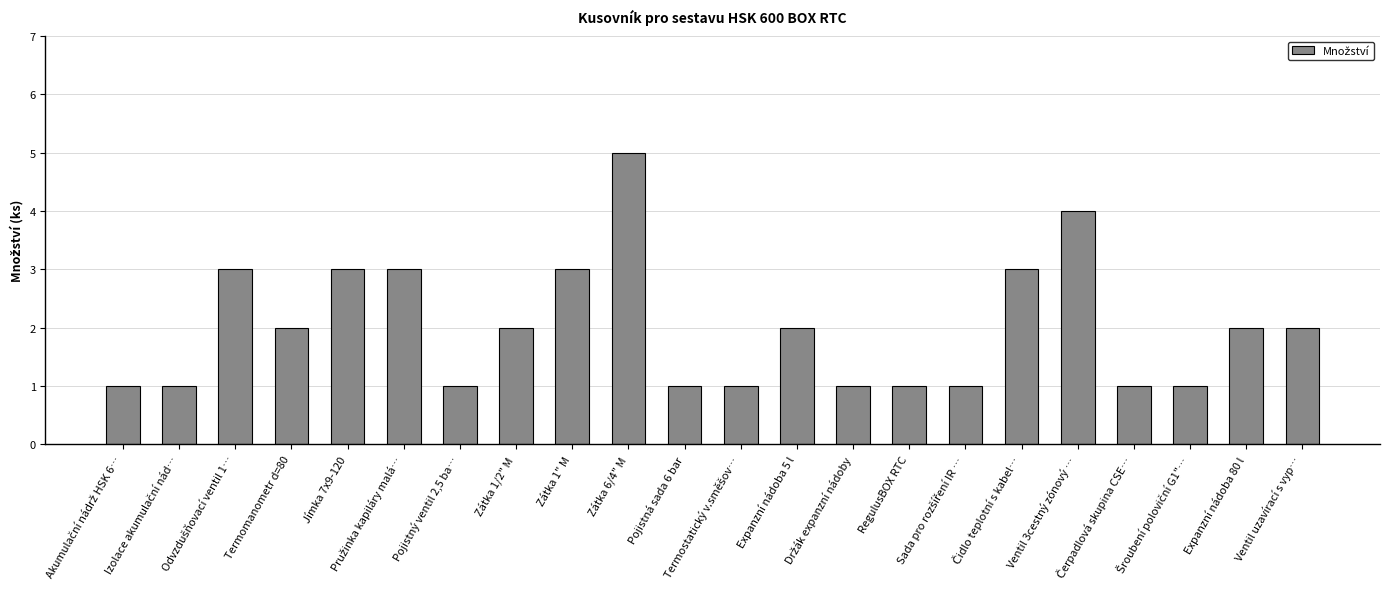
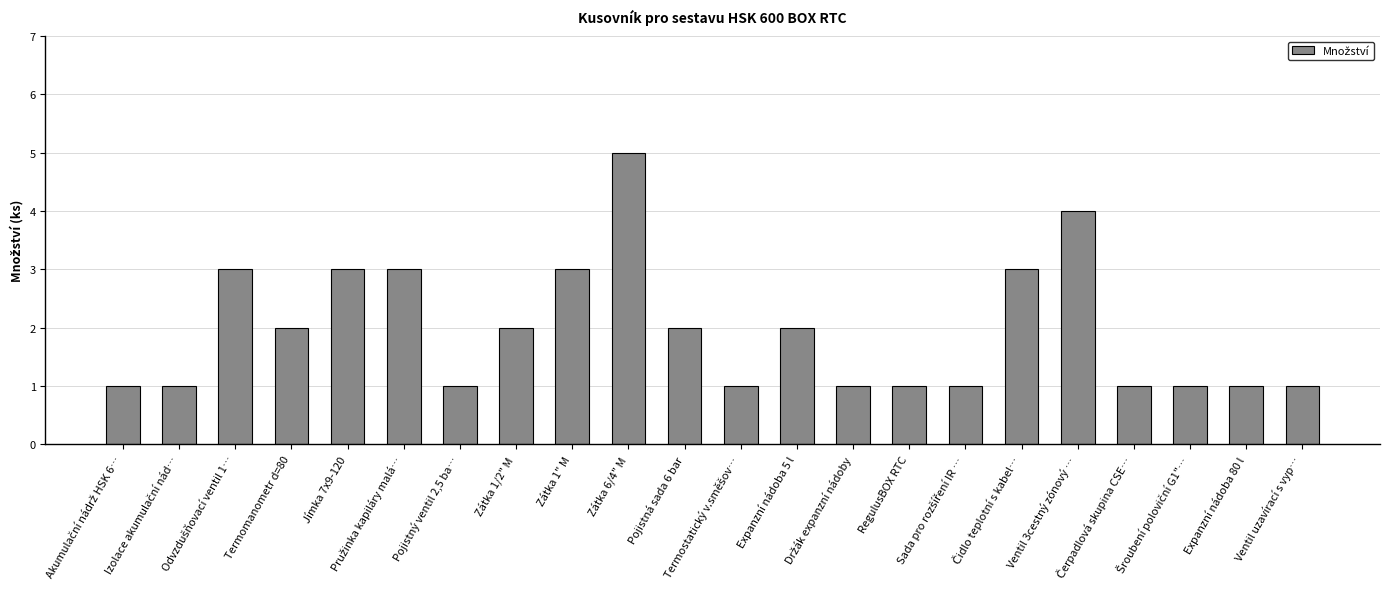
  {
    "Akumulační nádrž HSK 6…": 1,
    "Izolace akumulační nád…": 1,
    "Odvzdušňovací ventil 1…": 3,
    "Termomanometr d=80": 2,
    "Jímka 7x9-120": 3,
    "Pružinka kapiláry malá…": 3,
    "Pojistný ventil 2,5 ba…": 1,
    "Zátka 1/2\" M": 2,
    "Zátka 1\" M": 3,
    "Zátka 6/4\" M": 5,
-   "Pojistná sada 6 bar": 1,
+   "Pojistná sada 6 bar": 2,
    "Termostatický v.směšov…": 1,
    "Expanzní nádoba 5 l": 2,
    "Držák expanzní nádoby": 1,
    "RegulusBOX RTC": 1,
    "Sada pro rozšíření IR …": 1,
    "Čidlo teplotní s kabel…": 3,
    "Ventil 3cestný zónový …": 4,
    "Čerpadlová skupina CSE…": 1,
    "Šroubení poloviční G1\"…": 1,
-   "Expanzní nádoba 80 l": 2,
-   "Ventil uzavírací s vyp…": 2
+   "Expanzní nádoba 80 l": 1,
+   "Ventil uzavírací s vyp…": 1
  }
